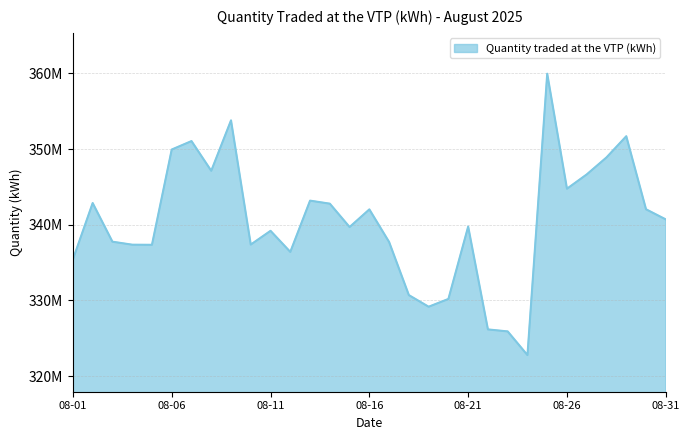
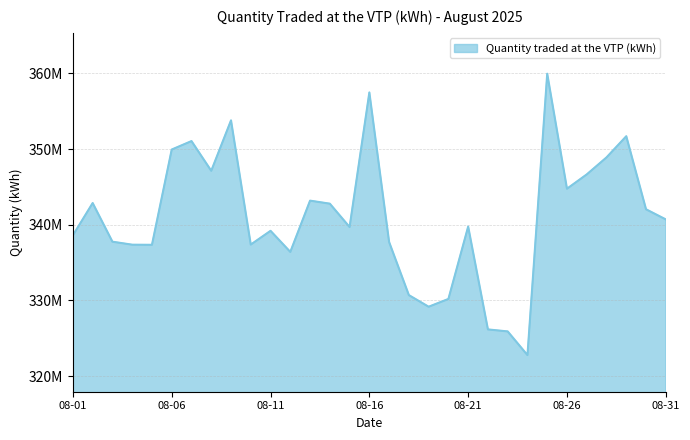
  {
-   "08-01": 335000000,
+   "08-01": 339000000,
    "08-06": 350000000,
    "08-11": 339000000,
-   "08-16": 342000000,
+   "08-16": 357000000,
    "08-21": 340000000,
    "08-26": 345000000,
    "08-31": 341000000
  }
